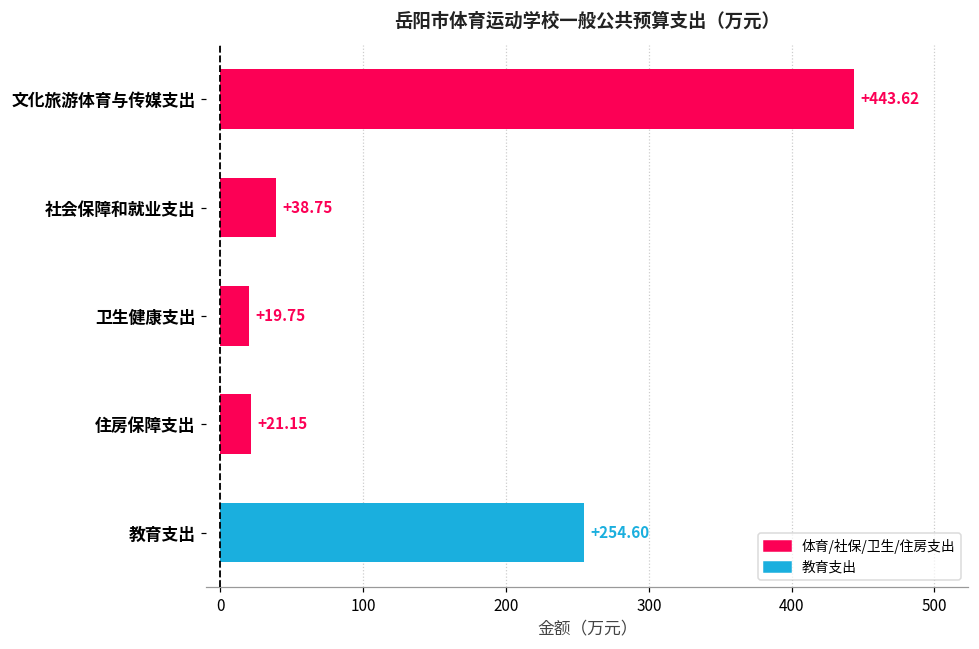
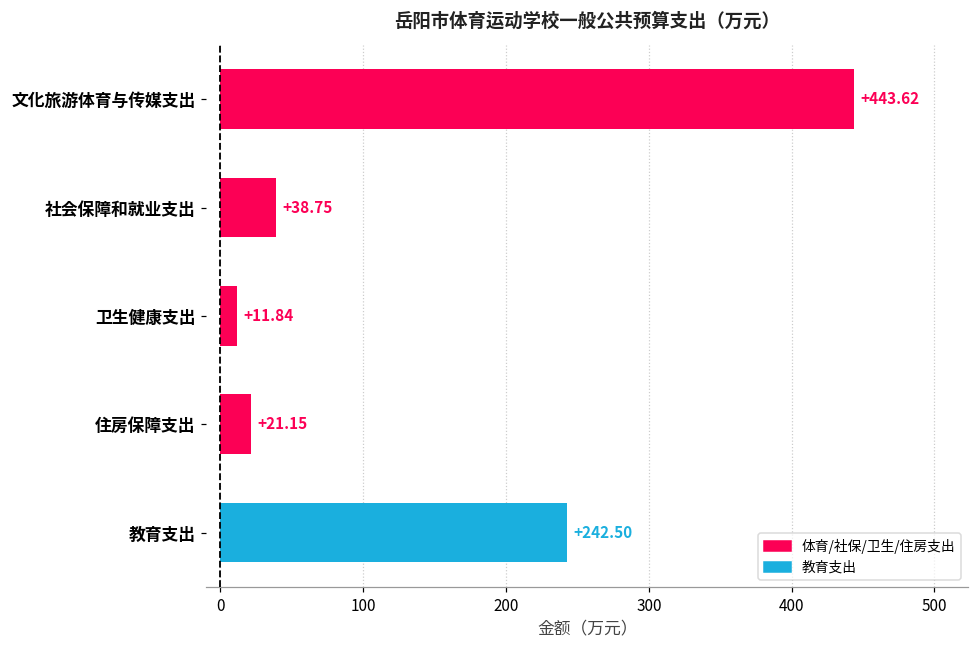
  {
    "文化旅游体育与传媒支出": "+443.62",
    "社会保障和就业支出": "+38.75",
-   "卫生健康支出": "+19.75",
+   "卫生健康支出": "+11.84",
    "住房保障支出": "+21.15",
-   "教育支出": "+254.60"
+   "教育支出": "+242.50"
  }
